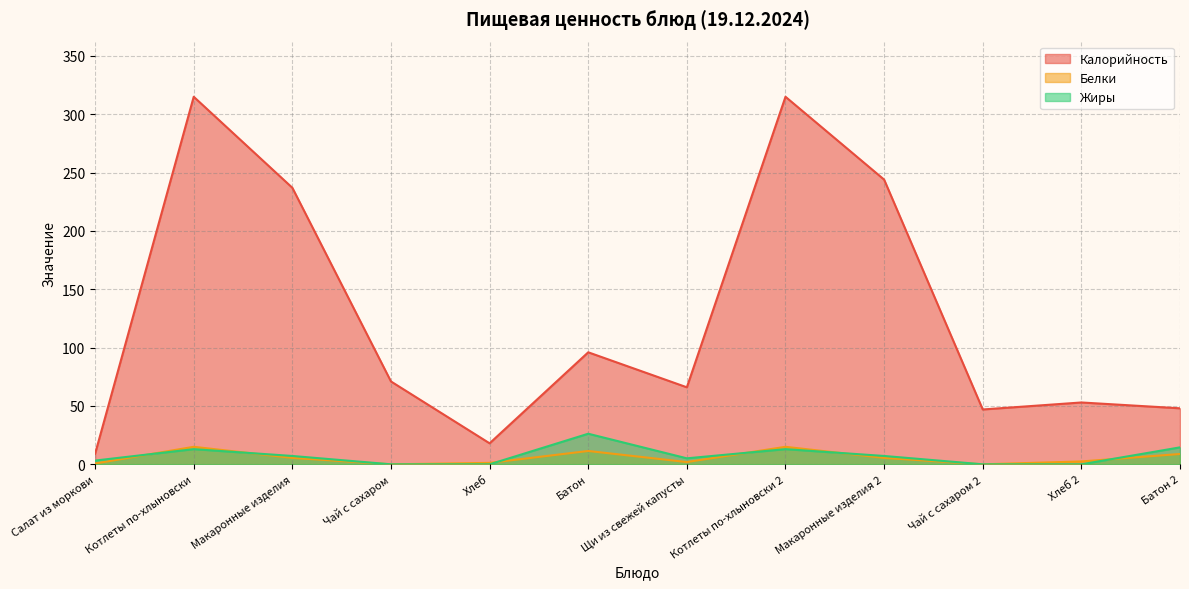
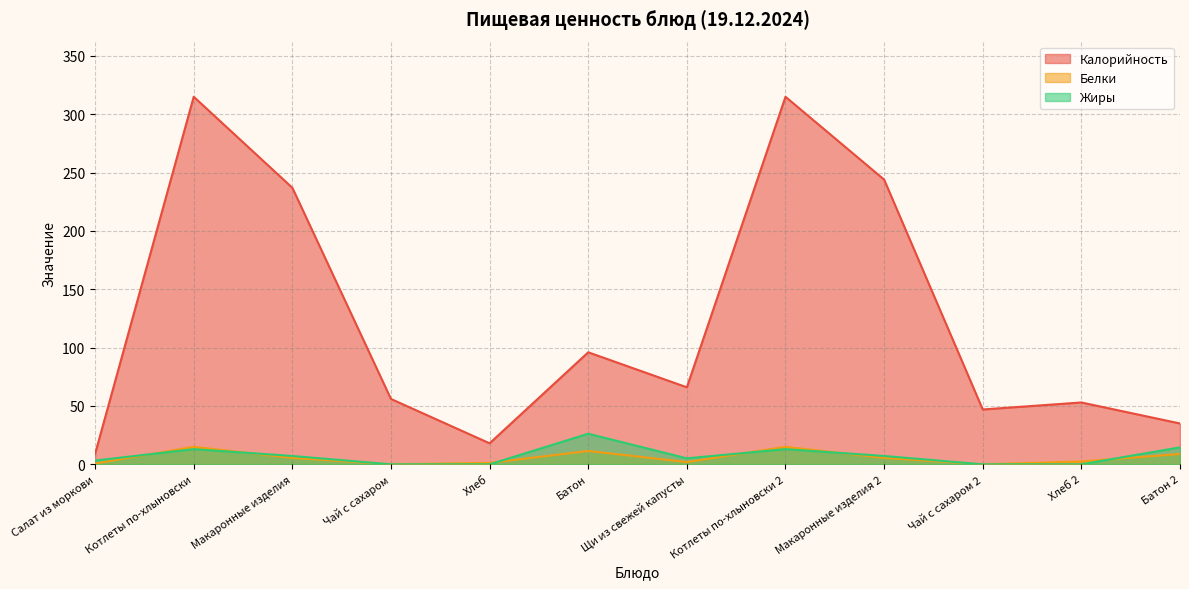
  {
    "Калорийность": {
      "Салат из моркови": 9,
      "Котлеты по-хлыновски": 315,
      "Макаронные изделия": 237,
-     "Чай с сахаром": 71,
+     "Чай с сахаром": 56,
      "Хлеб": 18,
      "Батон": 96,
      "Щи из свежей капусты": 66,
      "Котлеты по-хлыновски 2": 315,
      "Макаронные изделия 2": 244,
      "Чай с сахаром 2": 47,
      "Хлеб 2": 53,
-     "Батон 2": 48
+     "Батон 2": 35
    },
    "Белки": {
      "Салат из моркови": 1,
      "Батон": 11,
      "Щи из свежей капусты": 2,
      "Хлеб 2": 2,
      "Батон 2": 9
    },
    "Жиры": {
      "Салат из моркови": 3,
      "Батон": 26,
      "Щи из свежей капусты": 5,
      "Хлеб 2": 0,
      "Батон 2": 15
    }
  }
